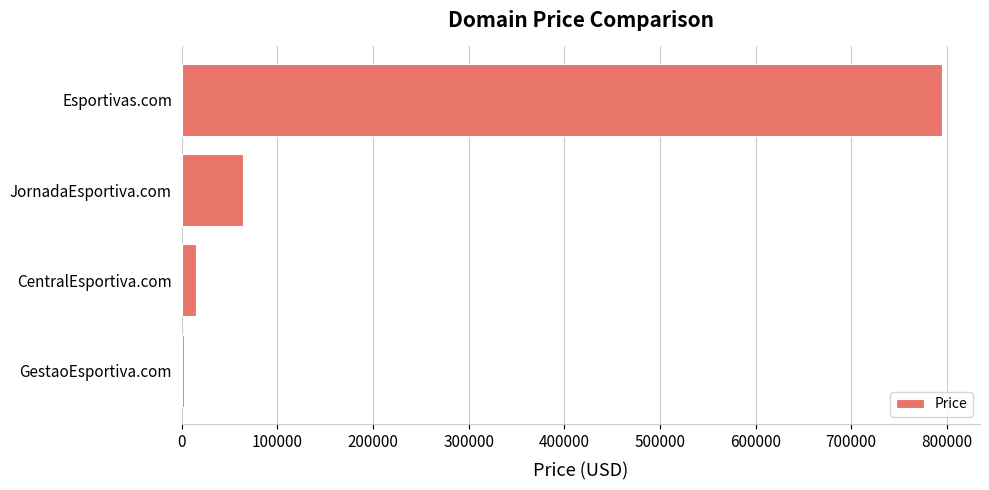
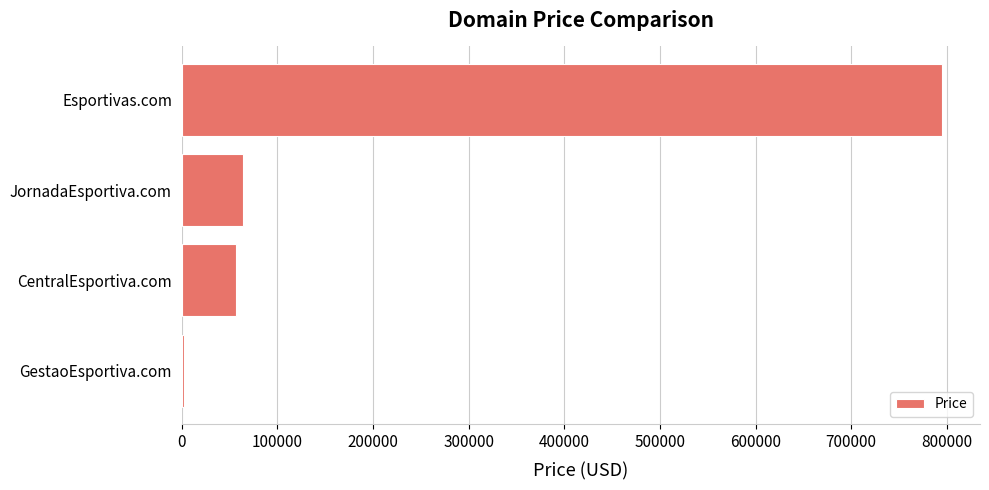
  {
    "Esportivas.com": 790000,
    "JornadaEsportiva.com": 60000,
-   "CentralEsportiva.com": 10000
+   "CentralEsportiva.com": 60000
  }
